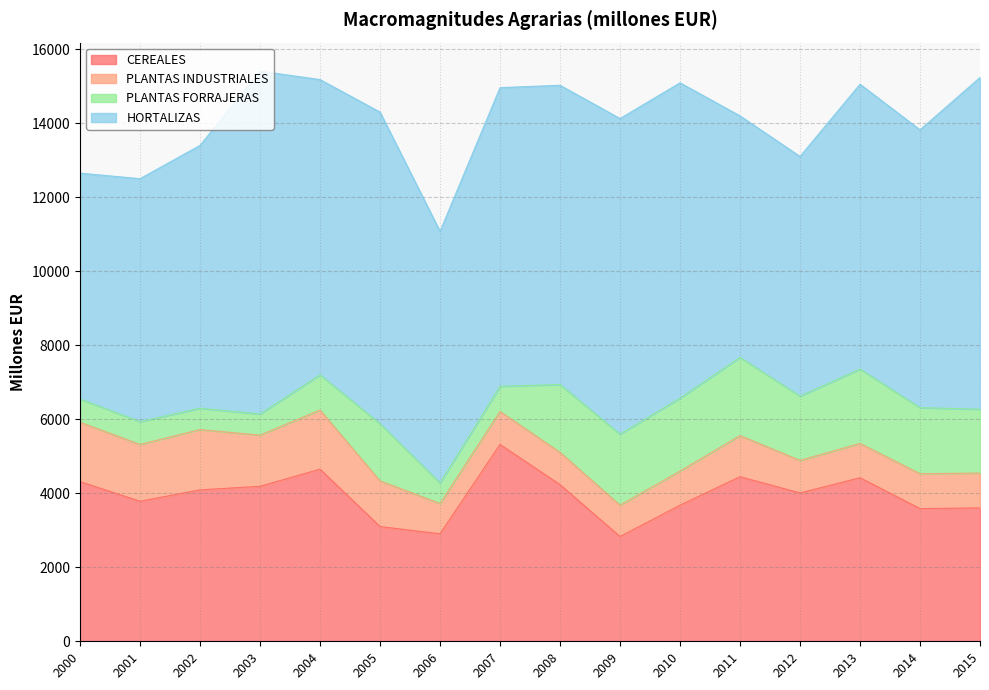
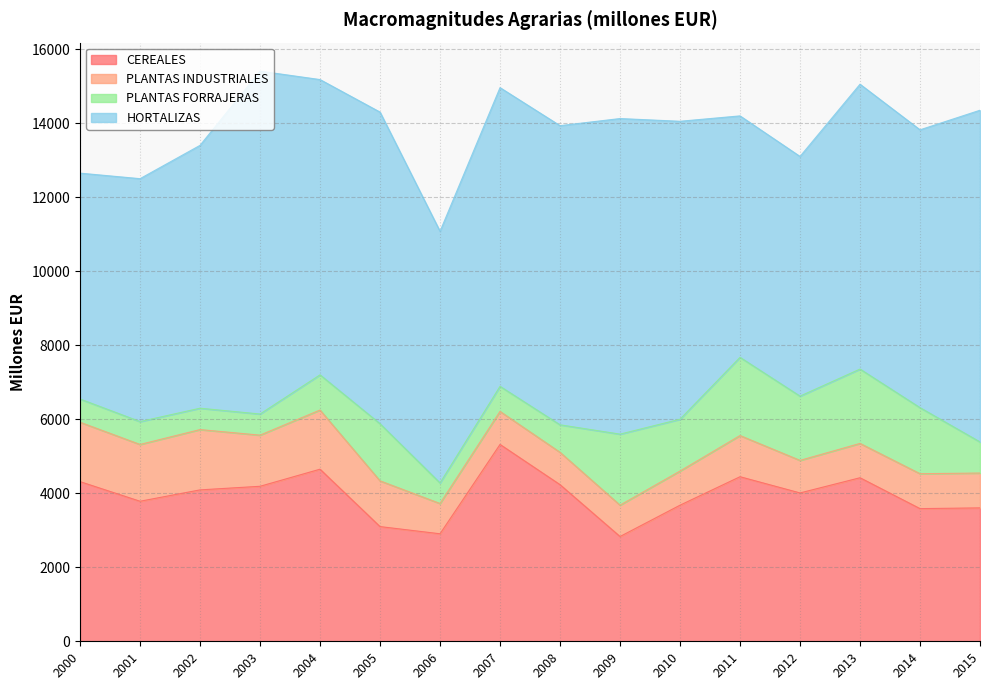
  {
    "PLANTAS FORRAJERAS": {
      "2000": 600,
      "2001": 600,
      "2002": 600,
      "2003": 600,
      "2004": 1000,
      "2005": 1500,
      "2006": 600,
      "2007": 700,
-     "2008": 1800,
+     "2008": 700,
      "2009": 1900,
-     "2010": 2000,
+     "2010": 1400,
      "2011": 2100,
      "2012": 1700,
      "2013": 2000,
      "2014": 1800,
-     "2015": 1700
+     "2015": 800
    },
    "HORTALIZAS": {
      "2000": 6100,
      "2001": 6600,
      "2002": 7100,
      "2004": 8000,
      "2005": 8400,
      "2006": 6800,
      "2007": 8100,
      "2008": 8100,
      "2009": 8500,
-     "2010": 8500,
+     "2010": 8100,
      "2011": 6500,
      "2012": 6500,
      "2013": 7700,
      "2014": 7500,
      "2015": 9000
    }
  }
